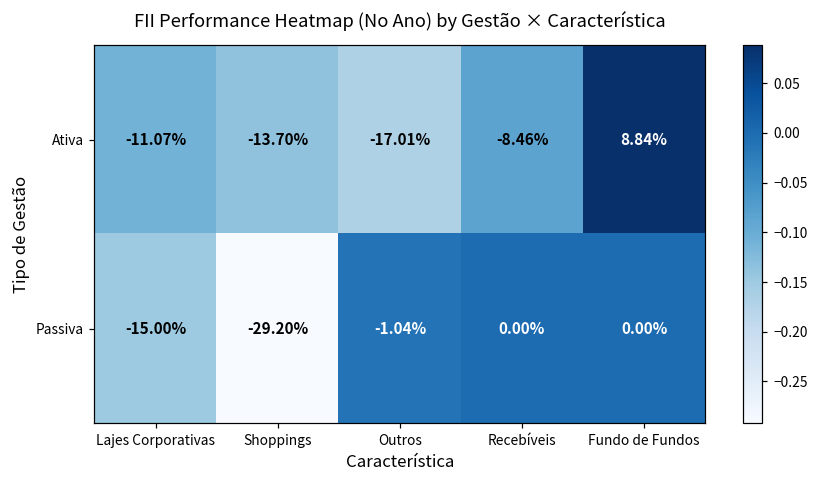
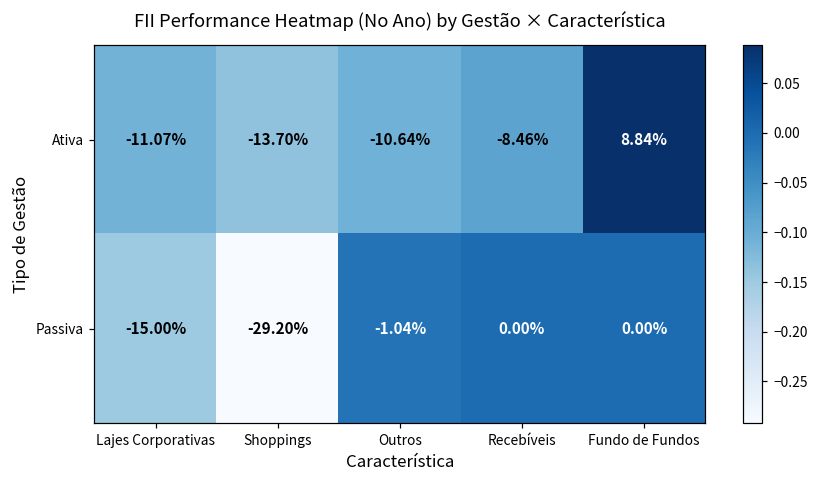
  {
    "Ativa": {
      "Lajes Corporativas": "-11.07%",
      "Shoppings": "-13.70%",
-     "Outros": "-17.01%",
+     "Outros": "-10.64%",
      "Recebíveis": "-8.46%",
      "Fundo de Fundos": "8.84%"
    },
    "Passiva": {
      "Lajes Corporativas": "-15.00%",
      "Shoppings": "-29.20%",
      "Outros": "-1.04%",
      "Recebíveis": "0.00%",
      "Fundo de Fundos": "0.00%"
    }
  }
